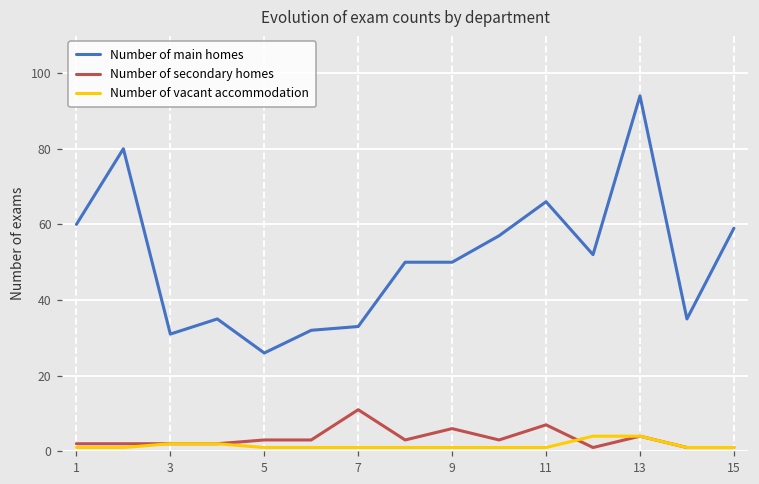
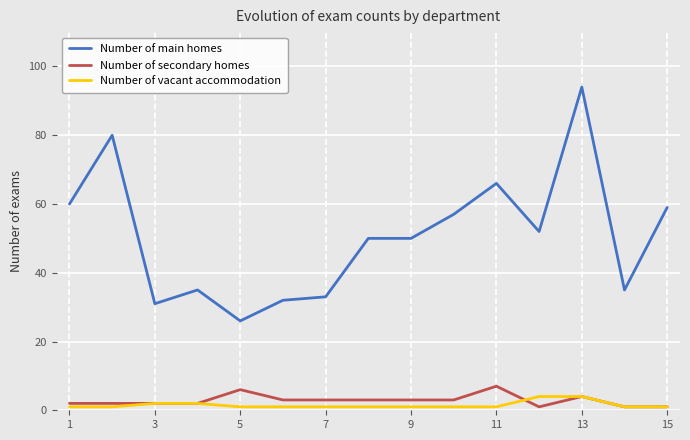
  {
    "Number of main homes": {
      "1": 60,
      "3": 31,
      "5": 26,
      "7": 33,
      "9": 50,
      "11": 66,
      "13": 94,
      "15": 59
    },
    "Number of secondary homes": {
      "1": 2,
-     "5": 3,
-     "7": 11,
-     "9": 6,
+     "5": 6,
+     "7": 3,
+     "9": 3,
      "11": 7
    },
    "Number of vacant accommodation": {
      "1": 1,
      "5": 1,
      "7": 1,
      "9": 1,
      "11": 1
    }
  }
